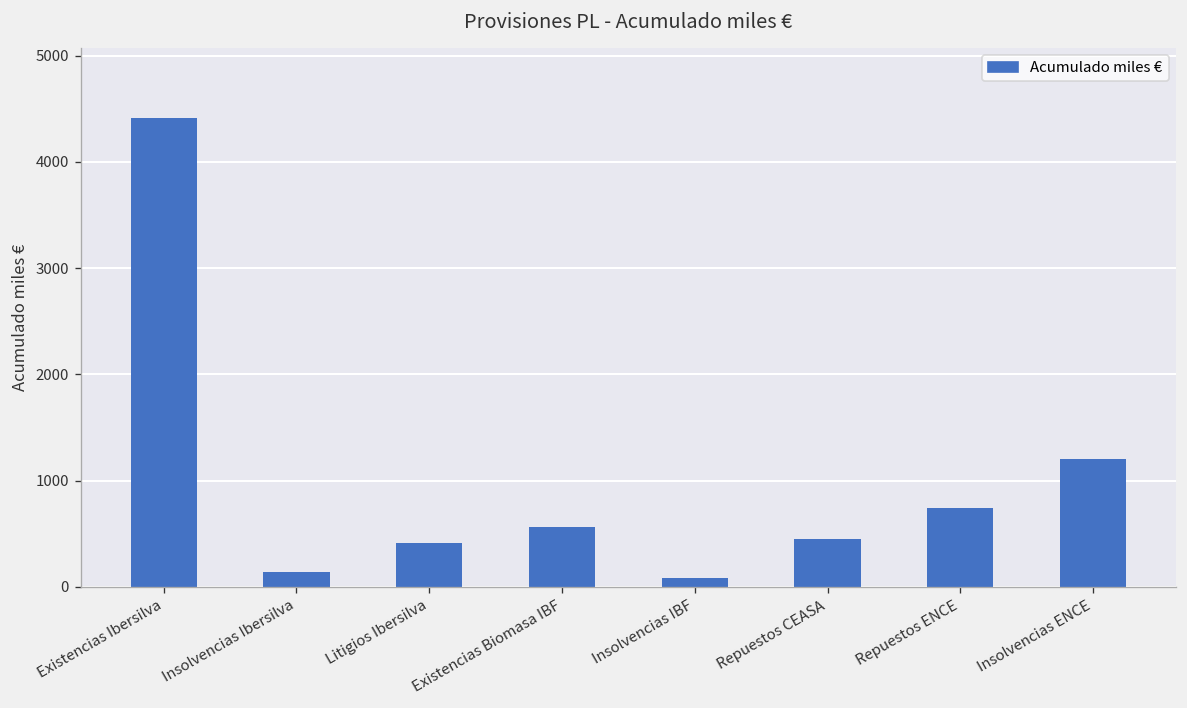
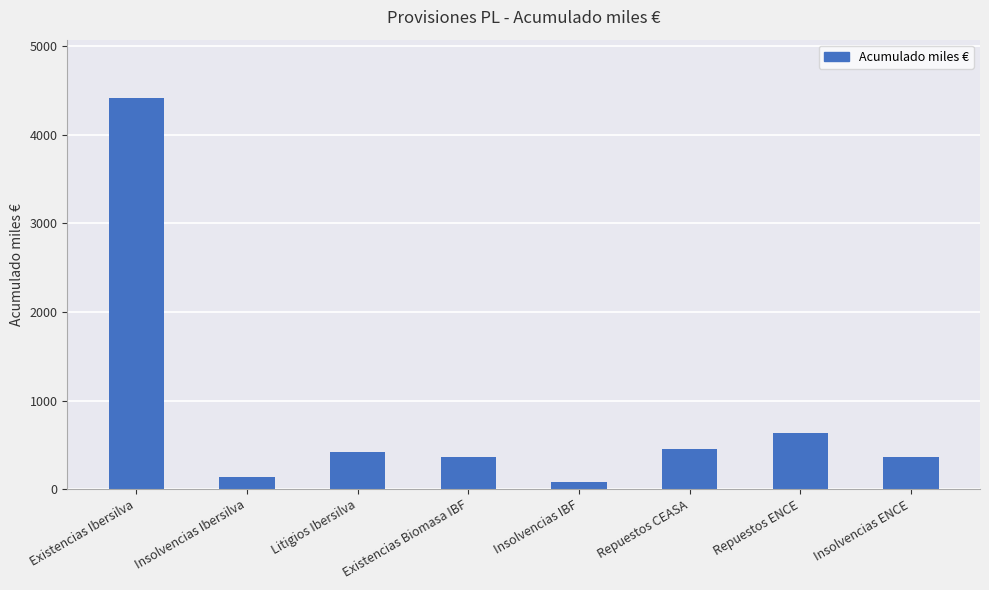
  {
    "Existencias Ibersilva": 4400,
    "Insolvencias Ibersilva": 100,
    "Litigios Ibersilva": 400,
-   "Existencias Biomasa IBF": 600,
+   "Existencias Biomasa IBF": 400,
    "Insolvencias IBF": 100,
    "Repuestos CEASA": 500,
-   "Repuestos ENCE": 700,
-   "Insolvencias ENCE": 1200
+   "Repuestos ENCE": 600,
+   "Insolvencias ENCE": 400
  }
